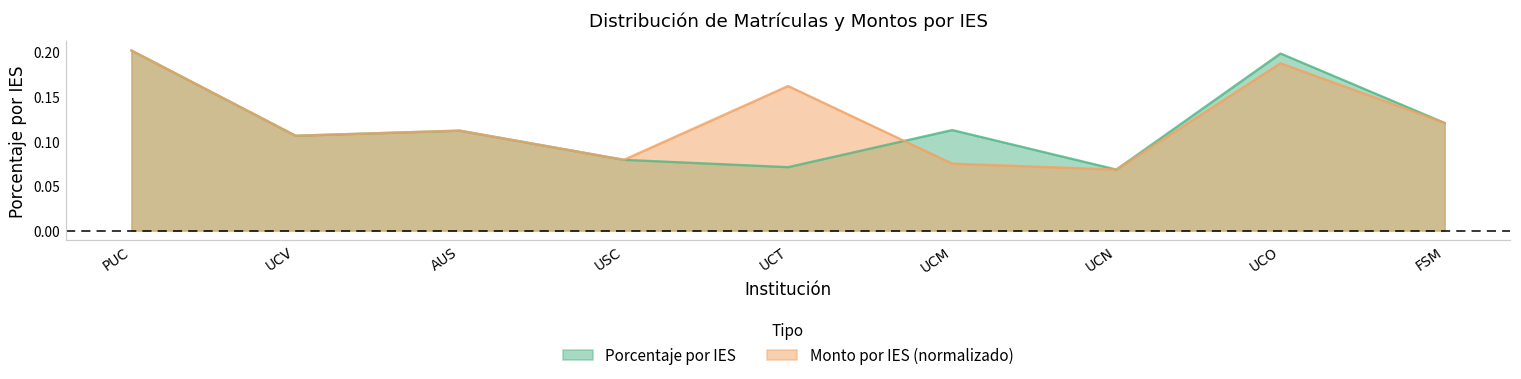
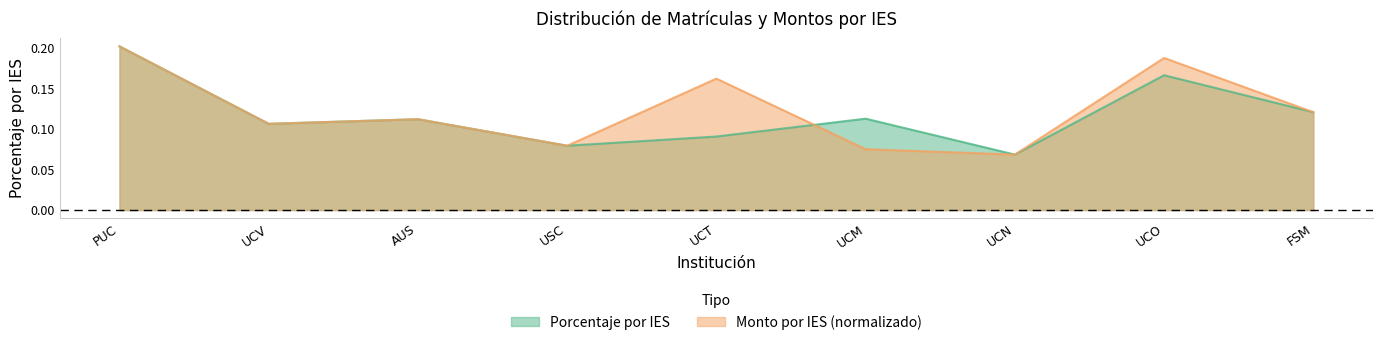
  {
    "Porcentaje por IES": {
-     "UCT": 0.07,
+     "UCT": 0.09,
      "UCM": 0.11,
-     "UCO": 0.20
+     "UCO": 0.17
    },
    "Monto por IES (normalizado)": {
      "UCT": 0.16,
      "UCM": 0.08,
      "UCO": 0.19
    }
  }
